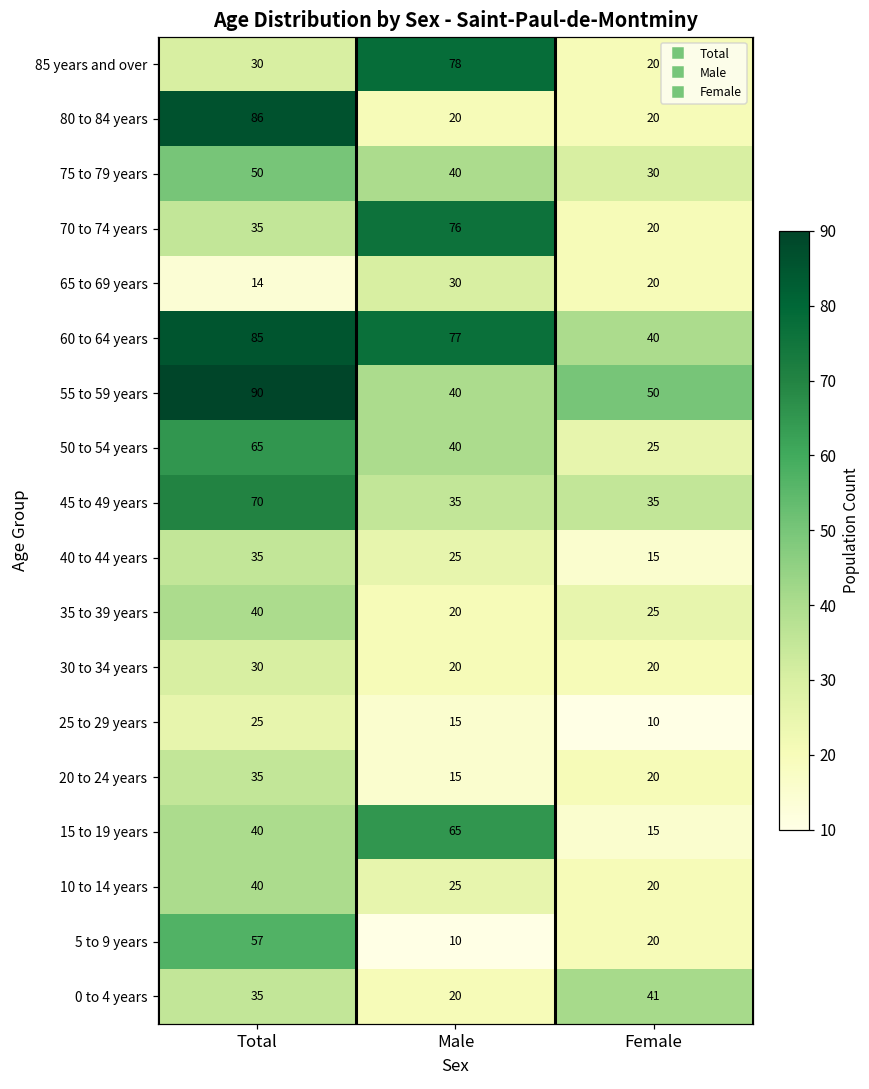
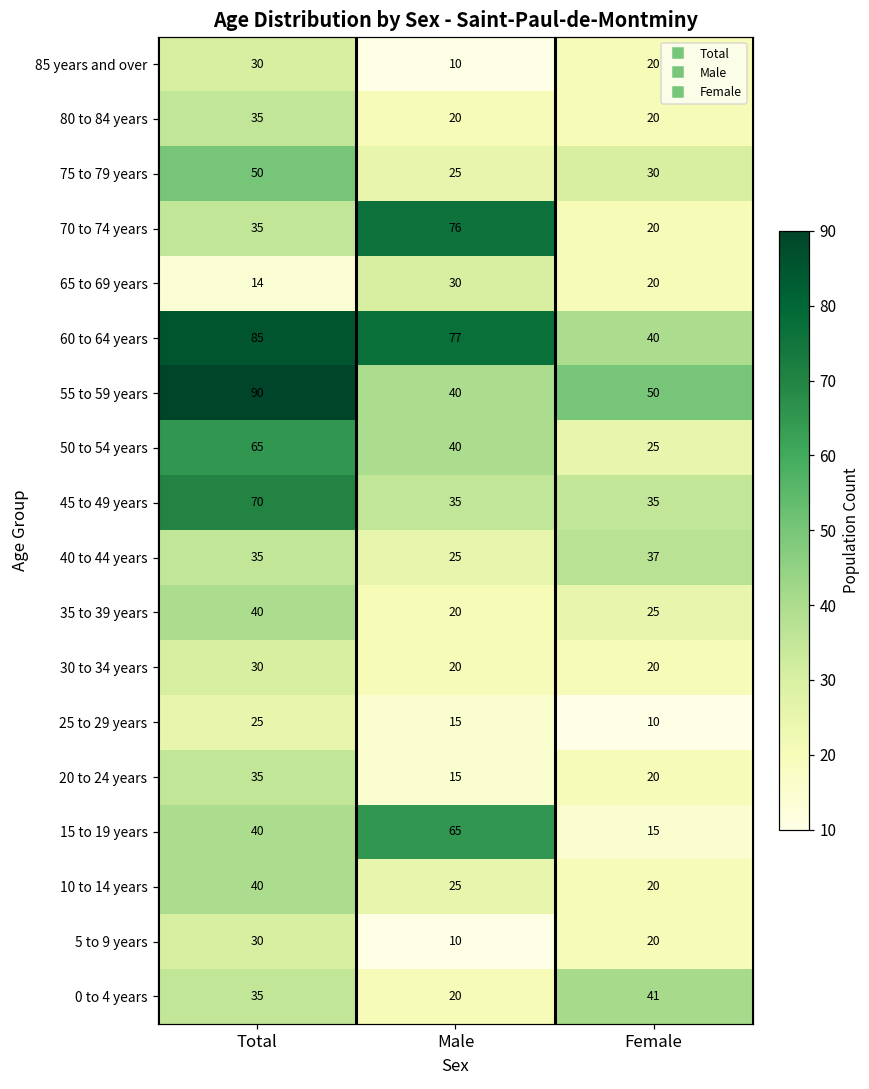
  {
    "85 years and over": {
      "Total": 30,
-     "Male": 78,
+     "Male": 10,
      "Female": 20
    },
    "80 to 84 years": {
-     "Total": 86,
+     "Total": 35,
      "Male": 20,
      "Female": 20
    },
    "75 to 79 years": {
      "Total": 50,
-     "Male": 40,
+     "Male": 25,
      "Female": 30
    },
    "70 to 74 years": {
      "Total": 35,
      "Male": 76,
      "Female": 20
    },
    "65 to 69 years": {
      "Total": 14,
      "Male": 30,
      "Female": 20
    },
    "60 to 64 years": {
      "Total": 85,
      "Male": 77,
      "Female": 40
    },
    "55 to 59 years": {
      "Total": 90,
      "Male": 40,
      "Female": 50
    },
    "50 to 54 years": {
      "Total": 65,
      "Male": 40,
      "Female": 25
    },
    "45 to 49 years": {
      "Total": 70,
      "Male": 35,
      "Female": 35
    },
    "40 to 44 years": {
      "Total": 35,
      "Male": 25,
-     "Female": 15
+     "Female": 37
    },
    "35 to 39 years": {
      "Total": 40,
      "Male": 20,
      "Female": 25
    },
    "30 to 34 years": {
      "Total": 30,
      "Male": 20,
      "Female": 20
    },
    "25 to 29 years": {
      "Total": 25,
      "Male": 15,
      "Female": 10
    },
    "20 to 24 years": {
      "Total": 35,
      "Male": 15,
      "Female": 20
    },
    "15 to 19 years": {
      "Total": 40,
      "Male": 65,
      "Female": 15
    },
    "10 to 14 years": {
      "Total": 40,
      "Male": 25,
      "Female": 20
    },
    "5 to 9 years": {
-     "Total": 57,
+     "Total": 30,
      "Male": 10,
      "Female": 20
    },
    "0 to 4 years": {
      "Total": 35,
      "Male": 20,
      "Female": 41
    }
  }
